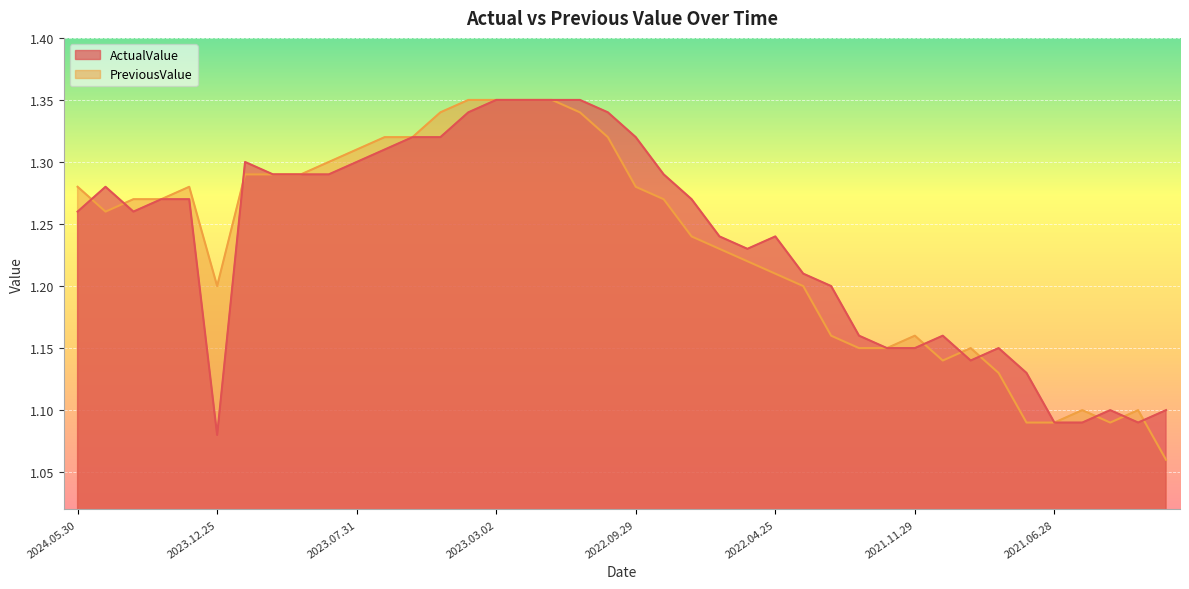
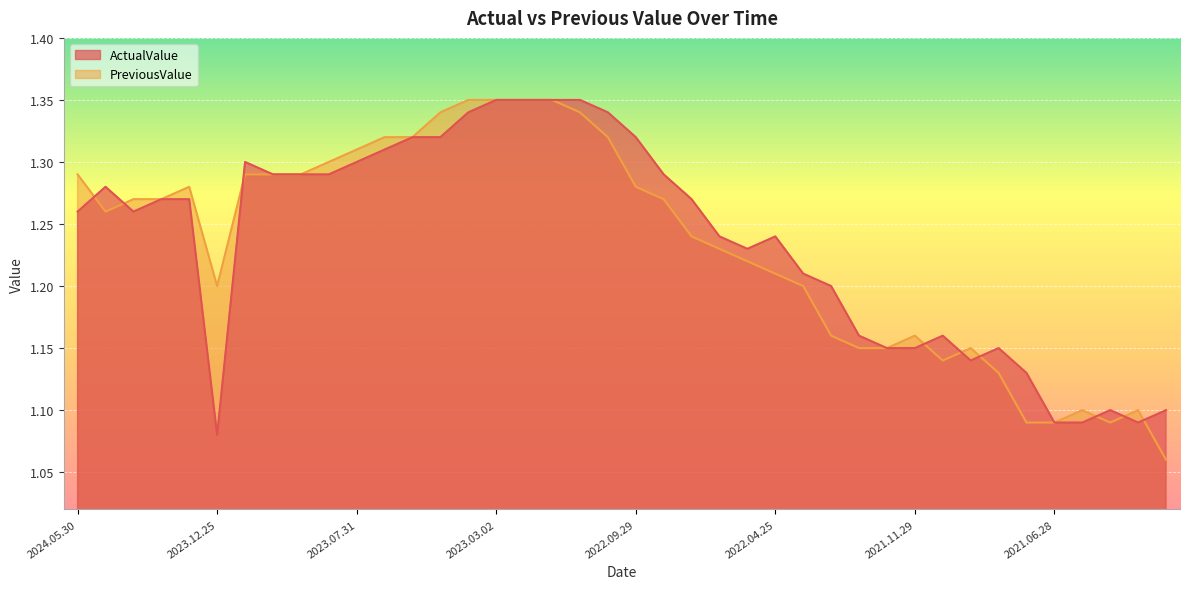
  {
    "ActualValue": {
      "2024.05.30": 1.26,
      "2023.12.25": 1.08,
      "2023.07.31": 1.30,
      "2022.09.29": 1.32,
      "2022.04.25": 1.24,
      "2021.11.29": 1.15
    },
    "PreviousValue": {
-     "2024.05.30": 1.28,
+     "2024.05.30": 1.29,
      "2023.12.25": 1.20,
      "2023.07.31": 1.31,
      "2022.09.29": 1.28,
      "2022.04.25": 1.21,
      "2021.11.29": 1.16
    }
  }
